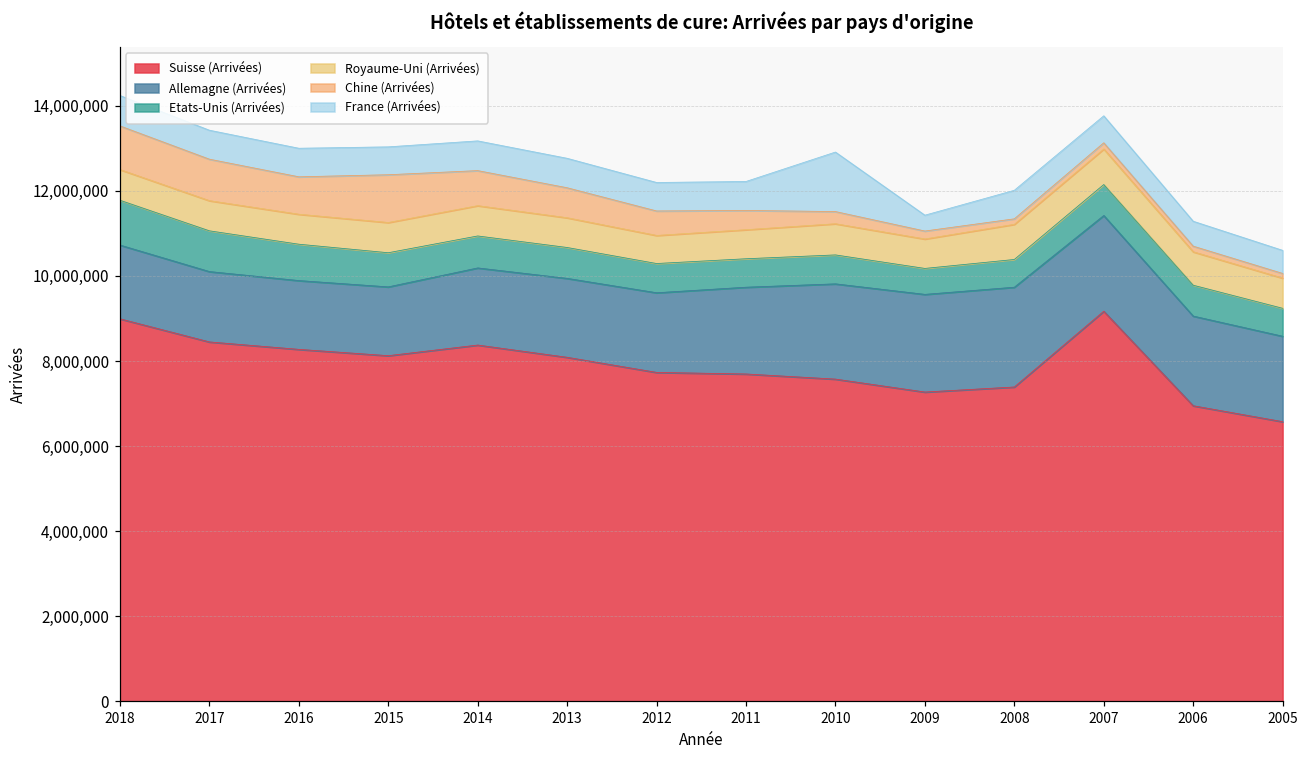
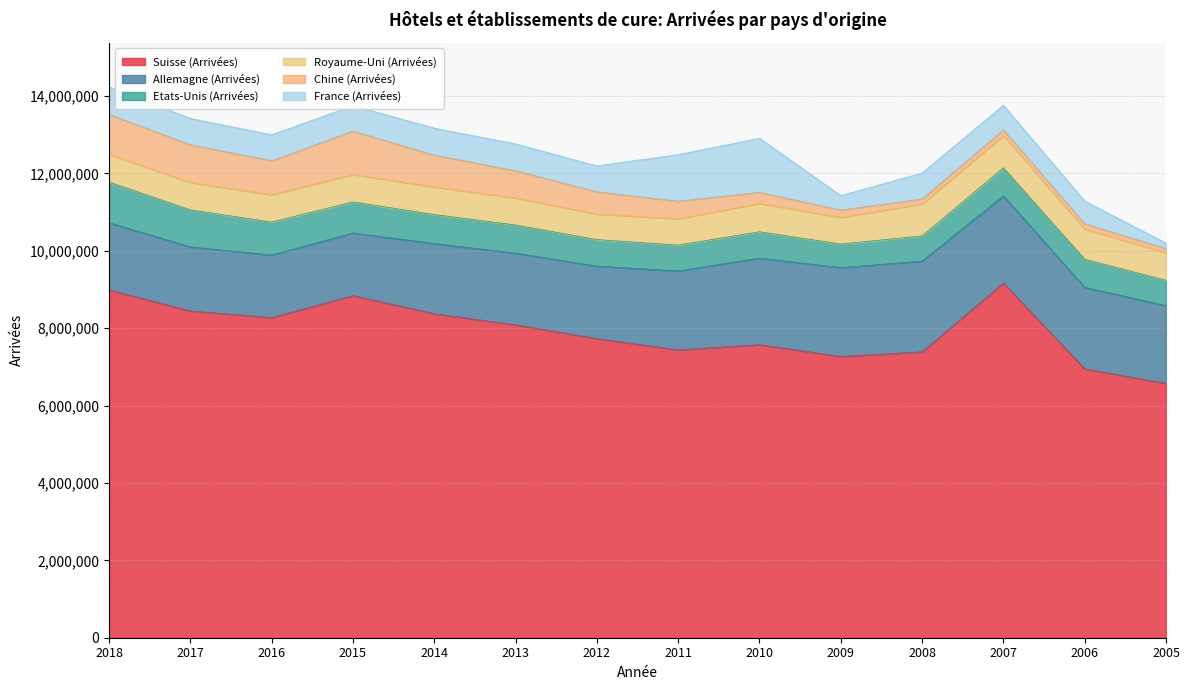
  {
    "Suisse (Arrivées)": {
      "2018": "9,000,000",
      "2017": "8,400,000",
      "2016": "8,300,000",
-     "2015": "8,100,000",
+     "2015": "8,800,000",
      "2014": "8,400,000",
      "2013": "8,100,000",
      "2012": "7,700,000",
-     "2011": "7,700,000",
+     "2011": "7,400,000",
      "2010": "7,600,000",
      "2009": "7,300,000",
      "2008": "7,400,000",
      "2007": "9,200,000",
      "2006": "6,900,000",
      "2005": "6,600,000"
    },
    "France (Arrivées)": {
      "2018": "700,000",
      "2017": "700,000",
      "2016": "700,000",
      "2014": "700,000",
      "2013": "700,000",
      "2012": "700,000",
-     "2011": "700,000",
+     "2011": "1,200,000",
      "2010": "1,400,000",
      "2009": "400,000",
      "2008": "700,000",
      "2007": "600,000",
      "2006": "600,000",
-     "2005": "500,000"
+     "2005": "100,000"
    }
  }
